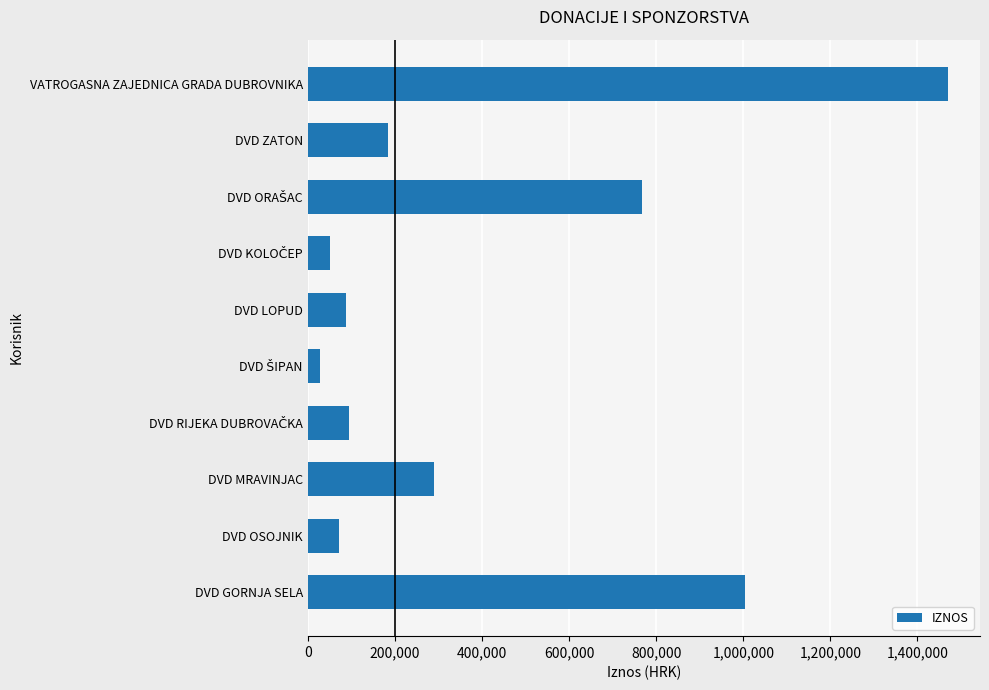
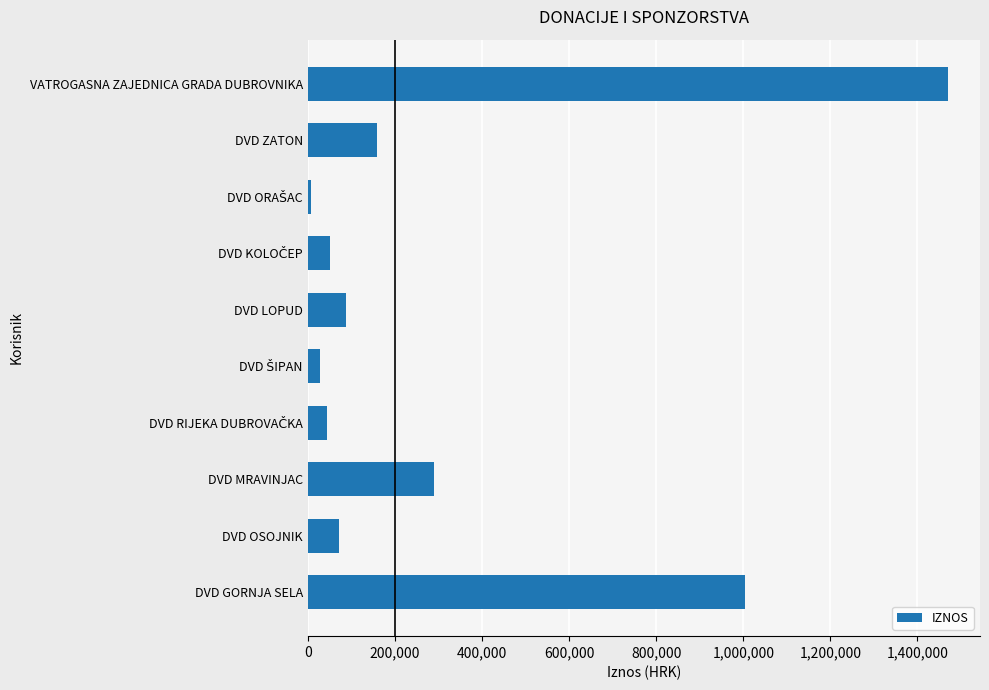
  {
    "VATROGASNA ZAJEDNICA GRADA DUBROVNIKA": "1,470,000",
-   "DVD ZATON": "190,000",
-   "DVD ORAŠAC": "770,000",
+   "DVD ZATON": "160,000",
+   "DVD ORAŠAC": "10,000",
    "DVD KOLOČEP": "50,000",
    "DVD LOPUD": "90,000",
    "DVD ŠIPAN": "30,000",
-   "DVD RIJEKA DUBROVAČKA": "90,000",
+   "DVD RIJEKA DUBROVAČKA": "40,000",
    "DVD MRAVINJAC": "290,000",
    "DVD OSOJNIK": "70,000",
    "DVD GORNJA SELA": "1,000,000"
  }
